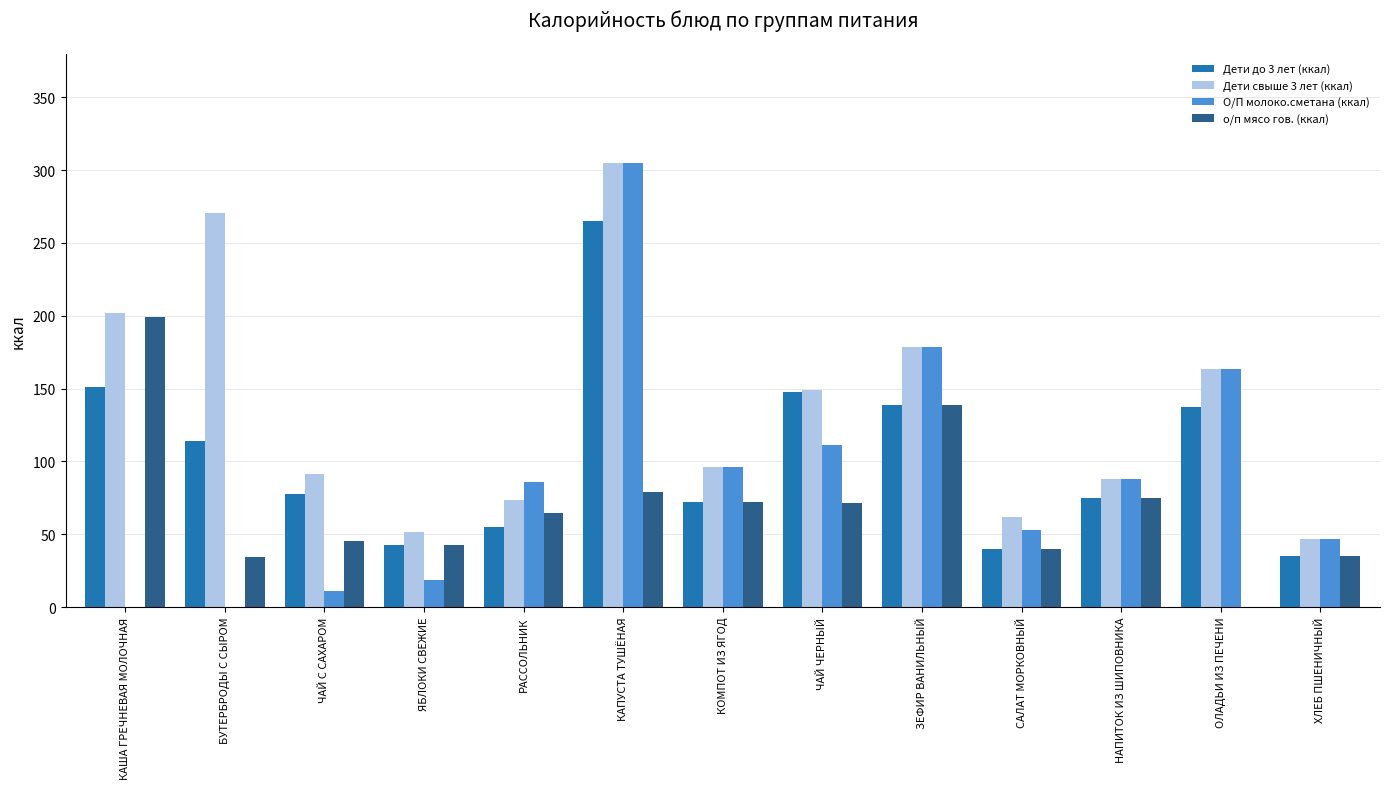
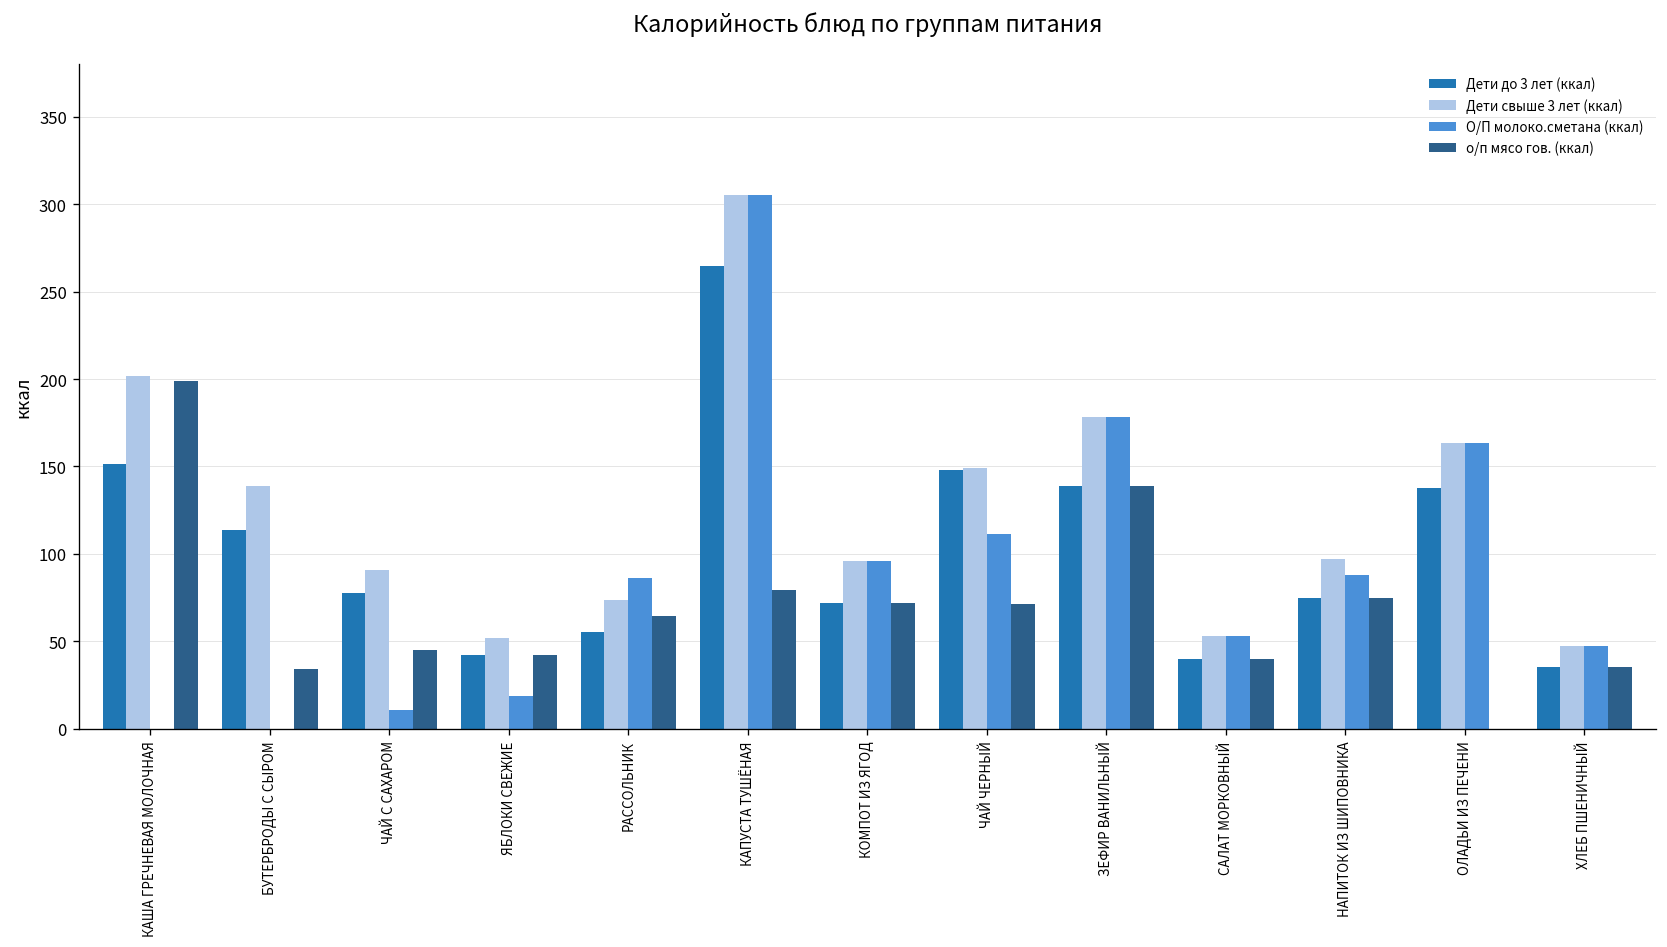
  {
    "Дети свыше 3 лет (ккал)": {
      "КАША ГРЕЧНЕВАЯ МОЛОЧНАЯ": 202,
-     "БУТЕРБРОДЫ С СЫРОМ": 271,
+     "БУТЕРБРОДЫ С СЫРОМ": 139,
      "ЧАЙ С САХАРОМ": 91,
      "ЯБЛОКИ СВЕЖИЕ": 52,
      "РАССОЛЬНИК": 74,
      "КАПУСТА ТУШЁНАЯ": 305,
      "КОМПОТ ИЗ ЯГОД": 96,
      "ЧАЙ ЧЕРНЫЙ": 149,
      "ЗЕФИР ВАНИЛЬНЫЙ": 178,
-     "САЛАТ МОРКОВНЫЙ": 62,
-     "НАПИТОК ИЗ ШИПОВНИКА": 88,
+     "САЛАТ МОРКОВНЫЙ": 53,
+     "НАПИТОК ИЗ ШИПОВНИКА": 97,
      "ОЛАДЬИ ИЗ ПЕЧЕНИ": 163,
      "ХЛЕБ ПШЕНИЧНЫЙ": 47
    },
    "О/П молоко.сметана (ккал)": {
      "КАША ГРЕЧНЕВАЯ МОЛОЧНАЯ": 0,
      "БУТЕРБРОДЫ С СЫРОМ": 0,
      "ЧАЙ С САХАРОМ": 11,
      "ЯБЛОКИ СВЕЖИЕ": 19,
      "РАССОЛЬНИК": 86,
      "КАПУСТА ТУШЁНАЯ": 305,
      "КОМПОТ ИЗ ЯГОД": 96,
      "ЧАЙ ЧЕРНЫЙ": 112,
      "ЗЕФИР ВАНИЛЬНЫЙ": 178,
      "САЛАТ МОРКОВНЫЙ": 53,
      "НАПИТОК ИЗ ШИПОВНИКА": 88,
      "ОЛАДЬИ ИЗ ПЕЧЕНИ": 163,
      "ХЛЕБ ПШЕНИЧНЫЙ": 47
    }
  }
